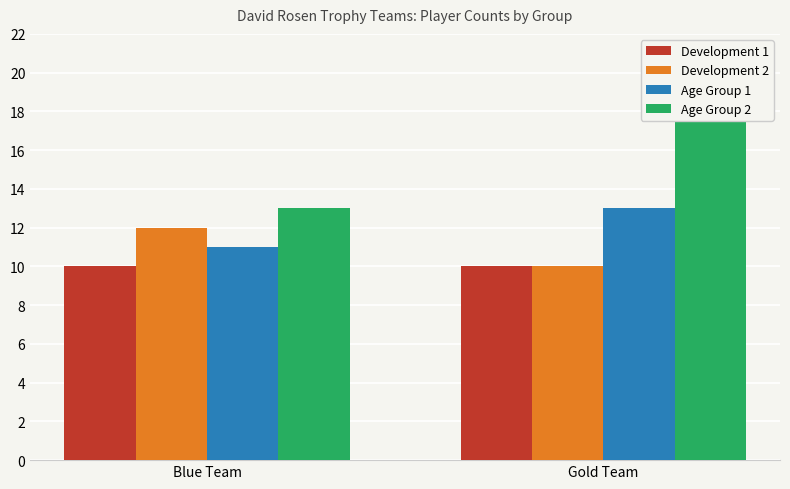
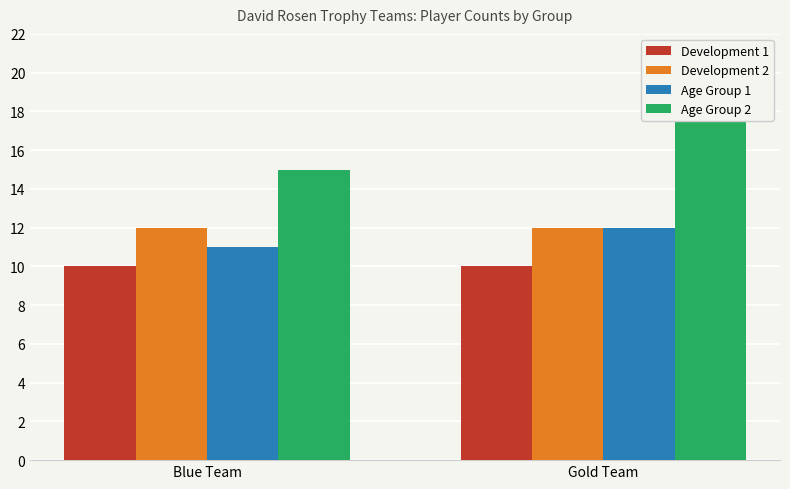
  {
    "Development 1": {
      "Blue Team": 10,
      "Gold Team": 10
    },
    "Development 2": {
      "Blue Team": 12,
-     "Gold Team": 10
+     "Gold Team": 12
    },
    "Age Group 1": {
      "Blue Team": 11,
-     "Gold Team": 13
+     "Gold Team": 12
    },
    "Age Group 2": {
-     "Blue Team": 13
+     "Blue Team": 15
    }
  }
